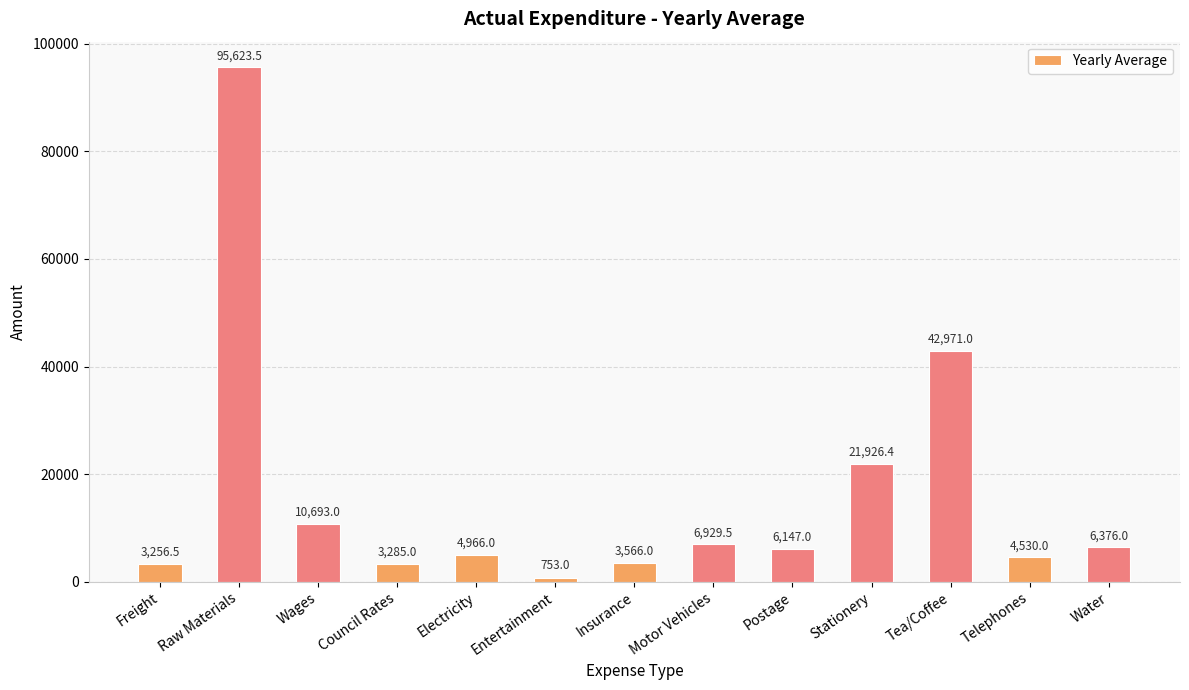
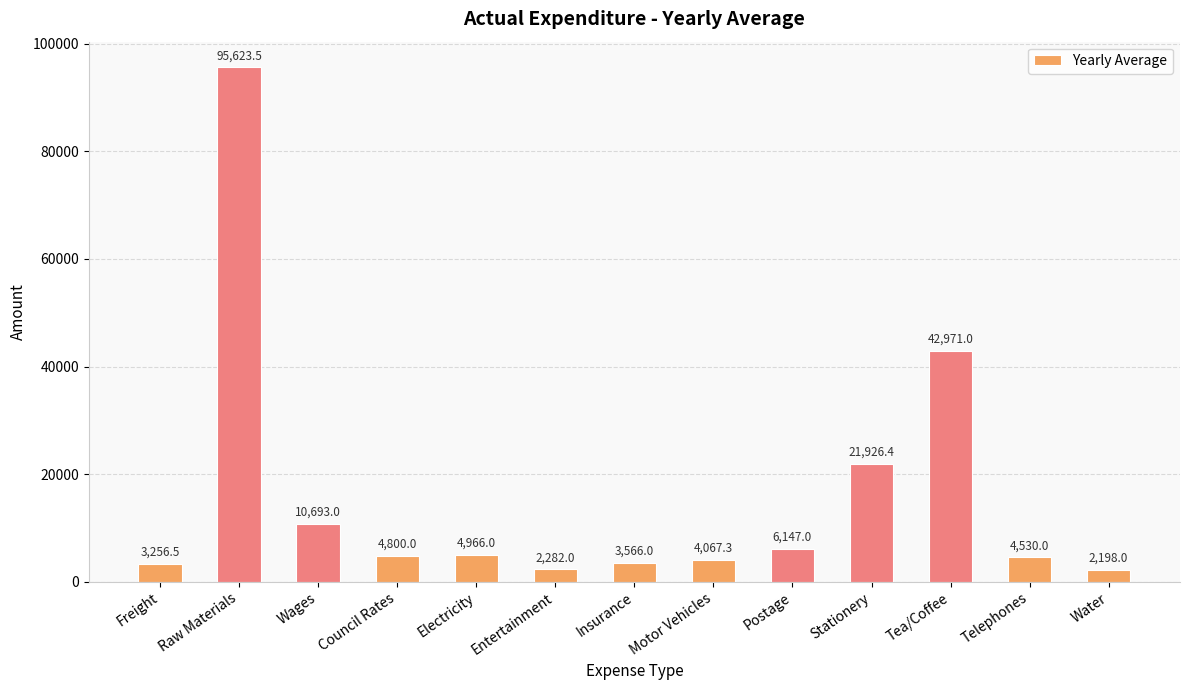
  {
    "Freight": "3,256.5",
    "Raw Materials": "95,623.5",
    "Wages": "10,693.0",
-   "Council Rates": "3,285.0",
+   "Council Rates": "4,800.0",
    "Electricity": "4,966.0",
-   "Entertainment": "753.0",
+   "Entertainment": "2,282.0",
    "Insurance": "3,566.0",
-   "Motor Vehicles": "6,929.5",
+   "Motor Vehicles": "4,067.3",
    "Postage": "6,147.0",
    "Stationery": "21,926.4",
    "Tea/Coffee": "42,971.0",
    "Telephones": "4,530.0",
-   "Water": "6,376.0"
+   "Water": "2,198.0"
  }
